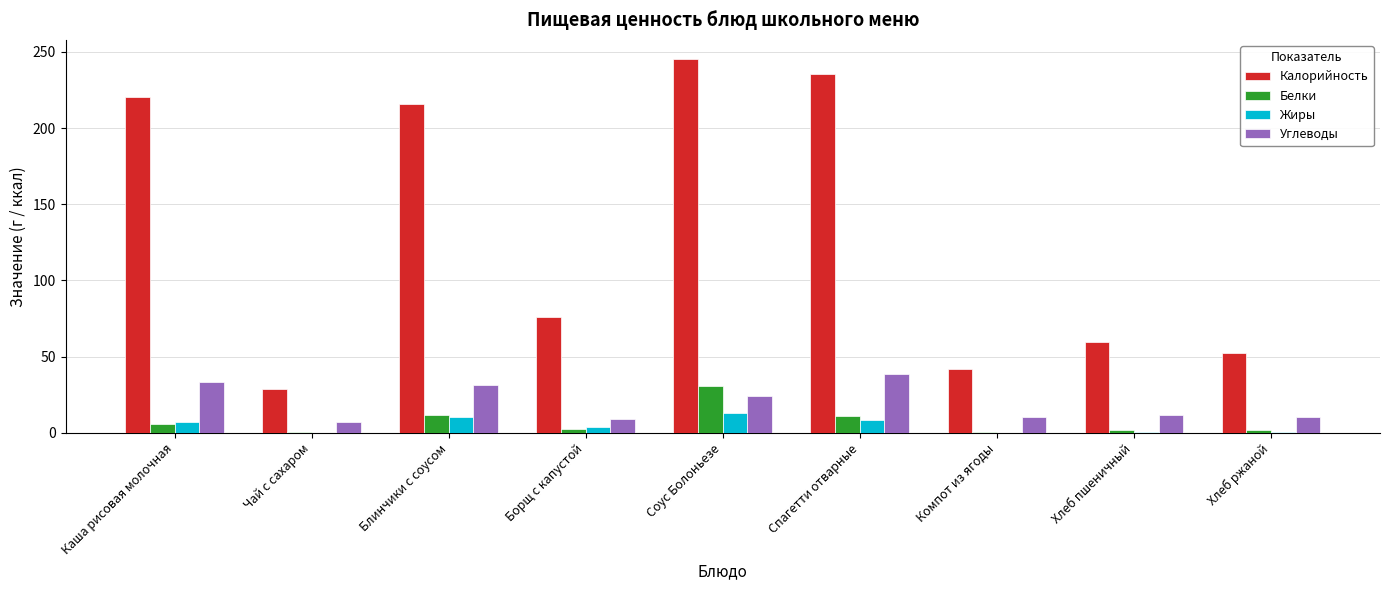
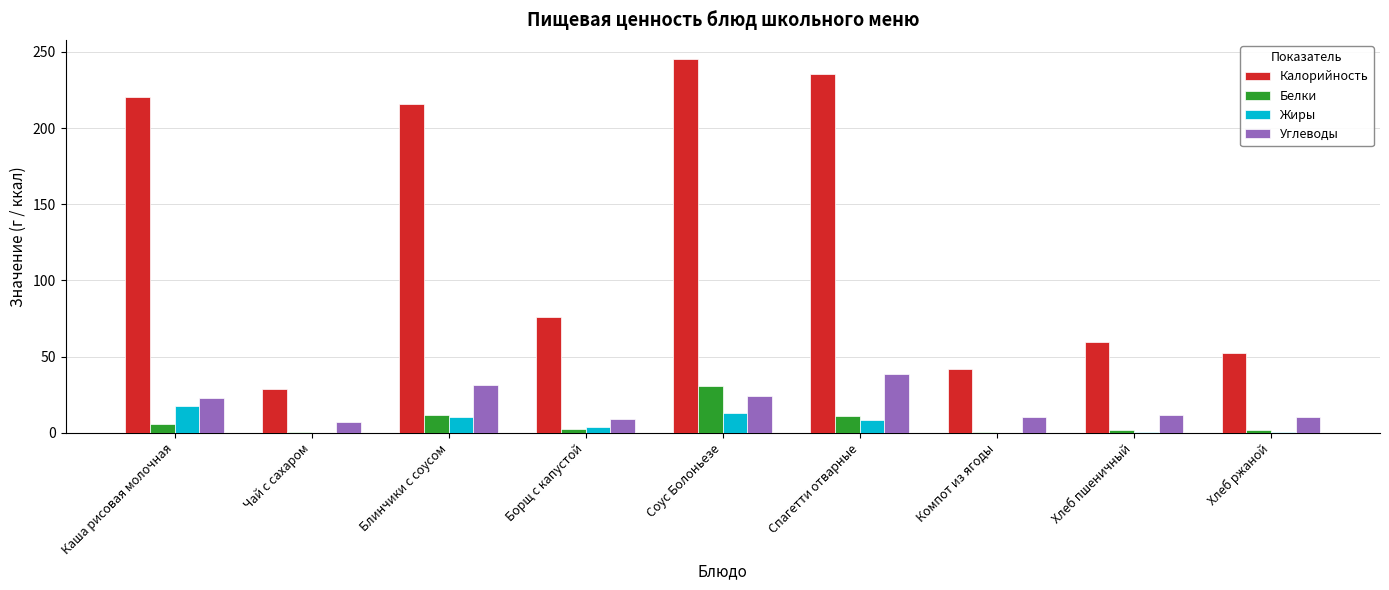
  {
    "Калорийность": {
      "Каша рисовая молочная": 221,
      "Чай с сахаром": 28,
      "Блинчики с соусом": 216,
      "Борщ с капустой": 76,
      "Соус Болоньезе": 246,
      "Спагетти отварные": 236,
      "Компот из ягоды": 42,
      "Хлеб пшеничный": 60,
      "Хлеб ржаной": 52
    },
    "Белки": {
      "Каша рисовая молочная": 6,
      "Блинчики с соусом": 12,
      "Борщ с капустой": 2,
      "Соус Болоньезе": 31,
      "Спагетти отварные": 11,
      "Хлеб пшеничный": 2,
      "Хлеб ржаной": 2
    },
    "Жиры": {
-     "Каша рисовая молочная": 7,
+     "Каша рисовая молочная": 18,
      "Чай с сахаром": 0,
      "Блинчики с соусом": 11,
      "Борщ с капустой": 4,
      "Соус Болоньезе": 13,
      "Спагетти отварные": 9
    },
    "Углеводы": {
-     "Каша рисовая молочная": 33,
+     "Каша рисовая молочная": 23,
      "Чай с сахаром": 7,
      "Блинчики с соусом": 31,
      "Борщ с капустой": 9,
      "Соус Болоньезе": 24,
      "Спагетти отварные": 39,
      "Компот из ягоды": 10,
      "Хлеб пшеничный": 11,
      "Хлеб ржаной": 10
    }
  }
